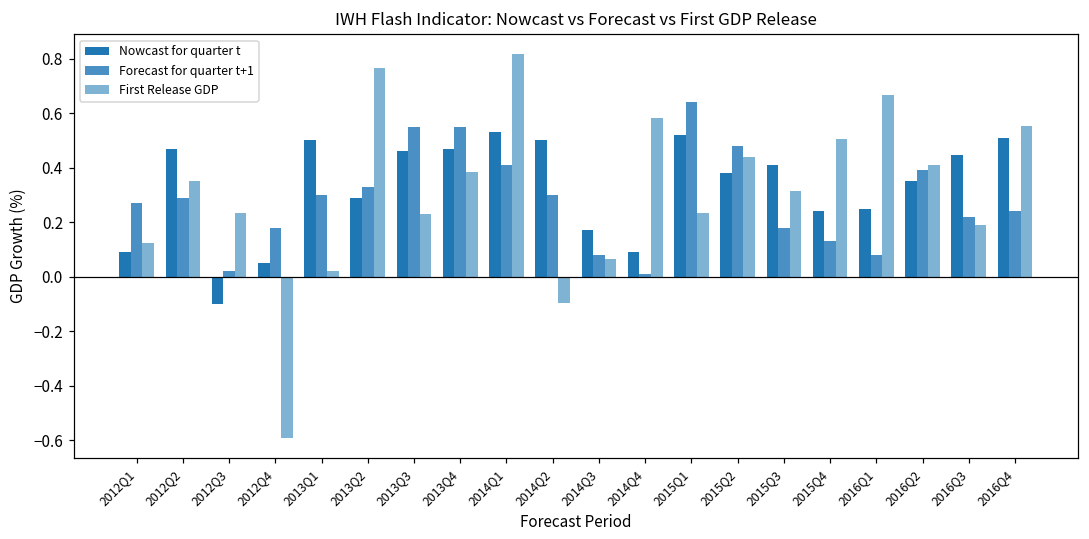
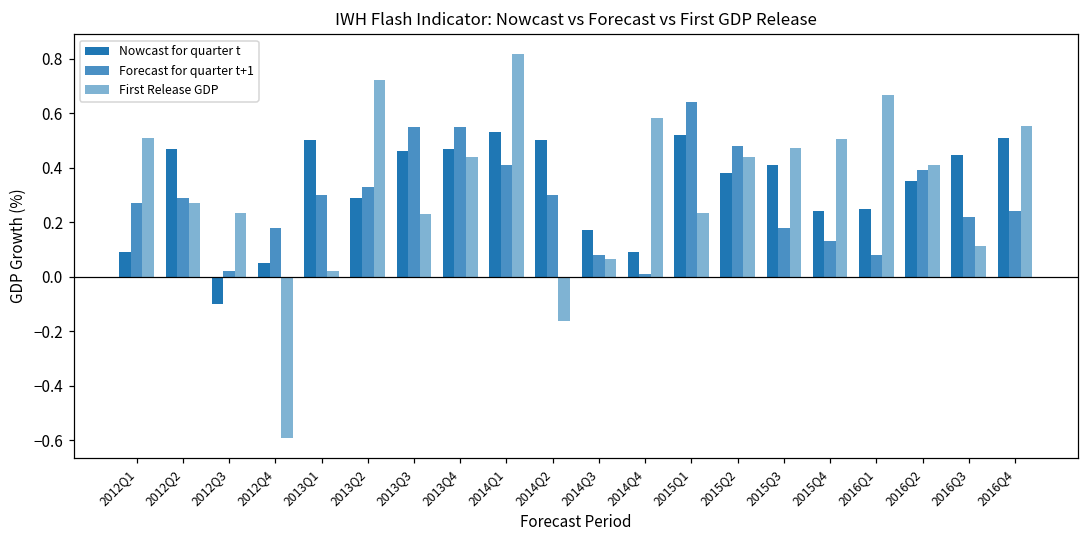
  {
    "First Release GDP": {
-     "2012Q1": 0.12,
-     "2012Q2": 0.35,
+     "2012Q1": 0.51,
+     "2012Q2": 0.27,
      "2012Q3": 0.23,
      "2012Q4": -0.59,
      "2013Q1": 0.02,
-     "2013Q2": 0.76,
+     "2013Q2": 0.72,
      "2013Q3": 0.23,
-     "2013Q4": 0.38,
+     "2013Q4": 0.44,
      "2014Q1": 0.82,
-     "2014Q2": -0.10,
+     "2014Q2": -0.16,
      "2014Q3": 0.07,
      "2014Q4": 0.58,
      "2015Q1": 0.23,
      "2015Q2": 0.44,
-     "2015Q3": 0.32,
+     "2015Q3": 0.47,
      "2015Q4": 0.50,
      "2016Q1": 0.67,
      "2016Q2": 0.41,
-     "2016Q3": 0.19,
+     "2016Q3": 0.11,
      "2016Q4": 0.55
    }
  }
